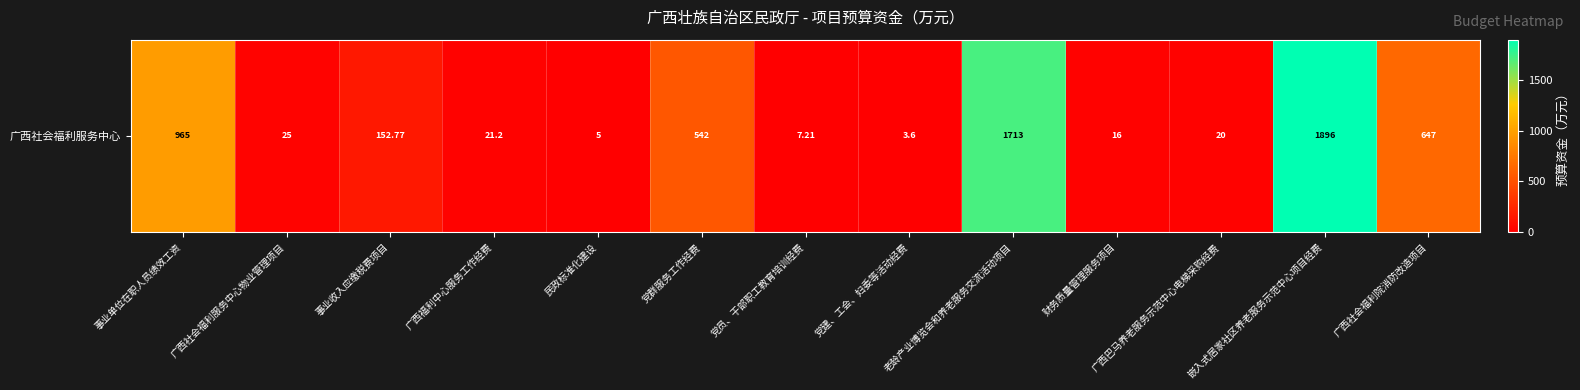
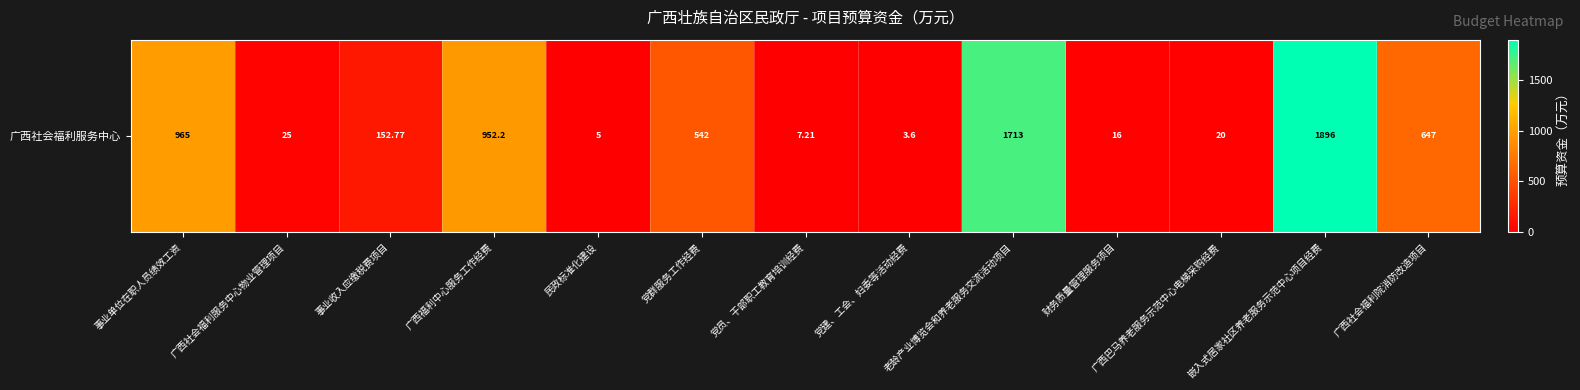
  {
    "广西社会福利服务中心": {
      "事业单位在职人员绩效工资": 965,
      "广西社会福利服务中心物业管理项目": 25,
      "事业收入应缴税费项目": 152.77,
-     "广西福利中心服务工作经费": 21.2,
+     "广西福利中心服务工作经费": 952.2,
      "民政标准化建设": 5,
      "党群服务工作经费": 542,
      "党员、干部职工教育培训经费": 7.21,
      "党建、工会、妇委等活动经费": 3.6,
      "老龄产业博览会和养老服务交流活动项目": 1713,
      "财务质量管理服务项目": 16,
      "广西巴马养老服务示范中心电梯采购经费": 20,
      "嵌入式居家社区养老服务示范中心项目经费": 1896,
      "广西社会福利院消防改造项目": 647
    }
  }
